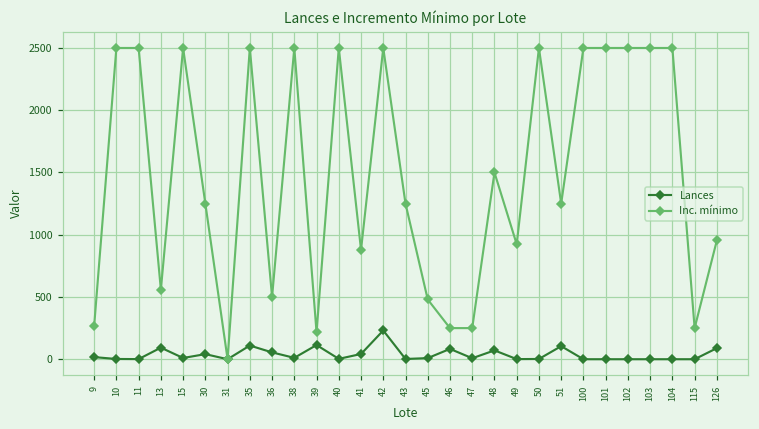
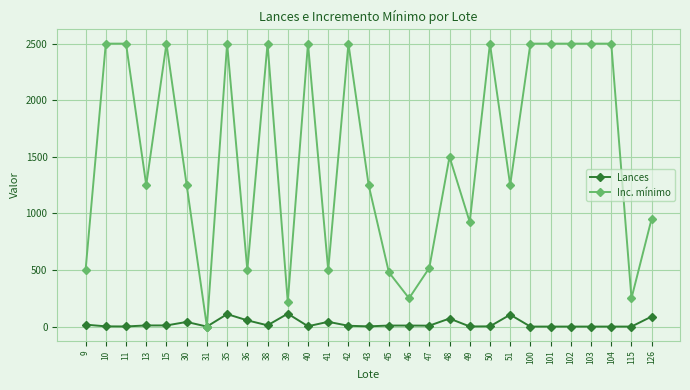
  {
    "Lances": {
      "9": 20,
      "10": 0,
      "11": 0,
-     "13": 90,
+     "13": 10,
      "15": 10,
      "30": 40,
      "35": 110,
      "36": 60,
      "38": 10,
      "39": 110,
      "40": 0,
      "41": 40,
-     "42": 230,
+     "42": 10,
      "43": 0,
      "45": 10,
-     "46": 80,
+     "46": 10,
      "47": 10,
      "48": 70,
      "49": 0,
      "50": 0,
      "51": 110,
      "100": 0,
      "101": 0,
      "102": 0,
      "103": 0,
      "104": 0,
      "115": 0,
      "126": 90
    },
    "Inc. mínimo": {
-     "9": 270,
+     "9": 500,
      "10": 2500,
      "11": 2500,
-     "13": 560,
+     "13": 1250,
      "15": 2500,
      "30": 1250,
      "35": 2500,
      "36": 500,
      "38": 2500,
      "39": 220,
      "40": 2500,
-     "41": 880,
+     "41": 500,
      "42": 2500,
      "43": 1250,
      "45": 480,
      "46": 250,
-     "47": 250,
+     "47": 520,
      "48": 1500,
      "49": 920,
      "50": 2500,
      "51": 1250,
      "100": 2500,
      "101": 2500,
      "102": 2500,
      "103": 2500,
      "104": 2500,
      "115": 250,
      "126": 950
    }
  }
